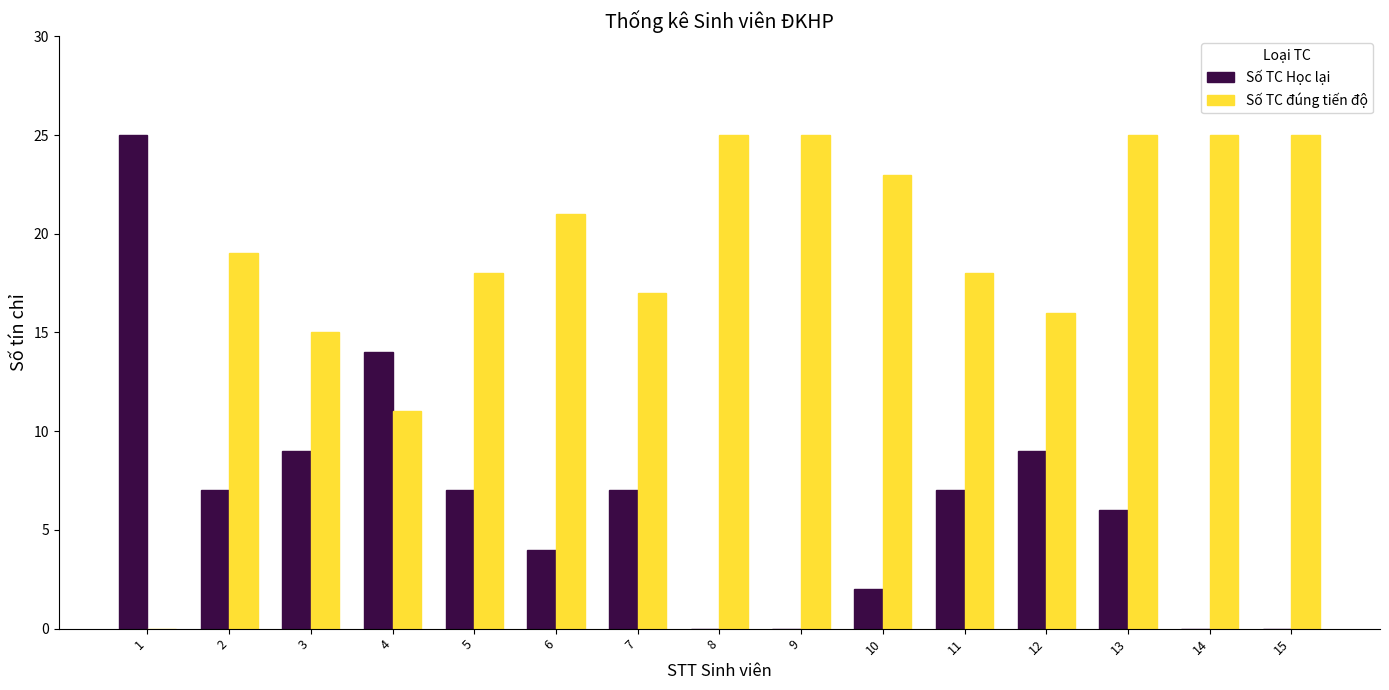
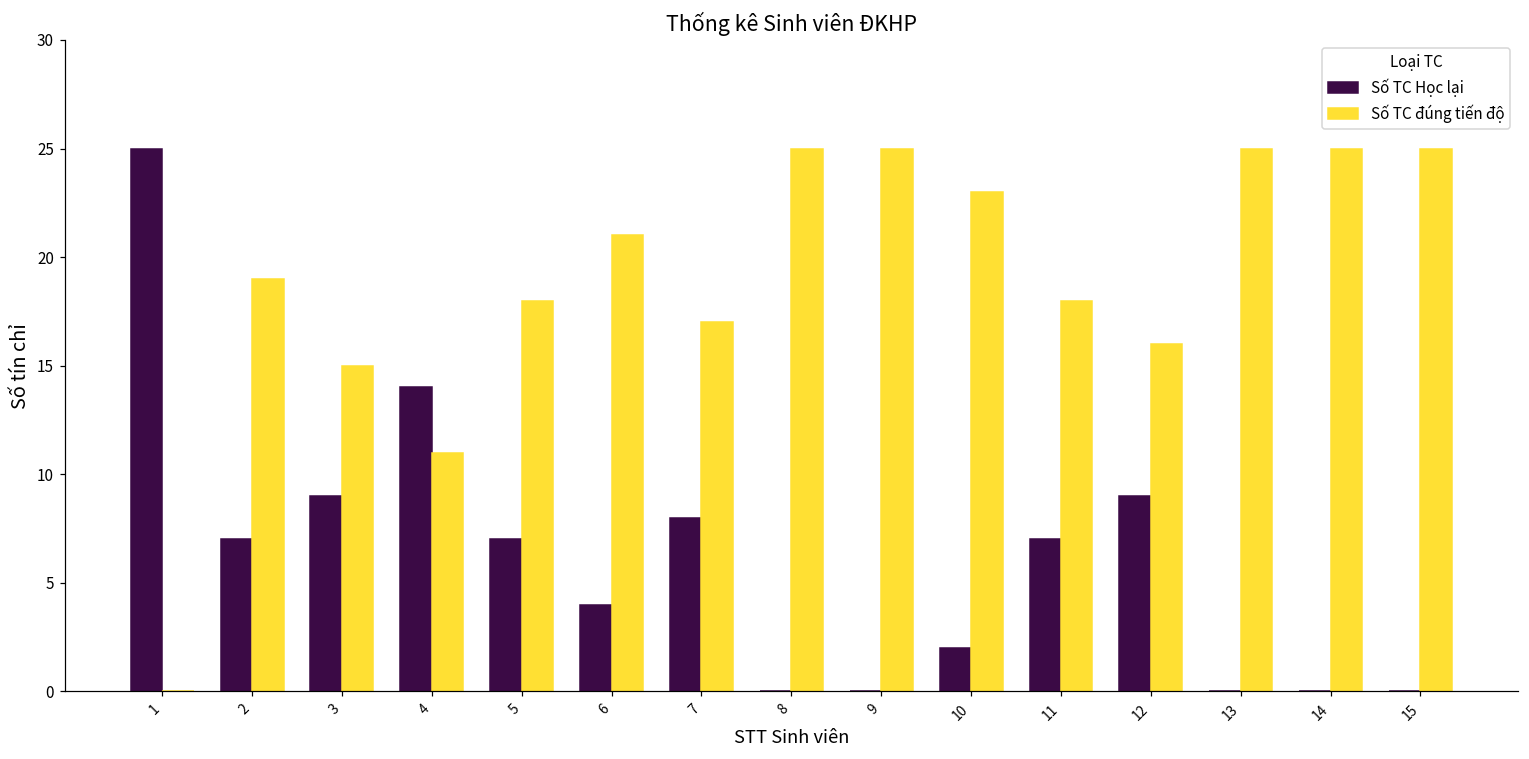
  {
    "Số TC Học lại": {
      "1": 25,
      "2": 7,
      "3": 9,
      "4": 14,
      "5": 7,
      "6": 4,
-     "7": 7,
+     "7": 8,
      "8": 0,
      "9": 0,
      "10": 2,
      "11": 7,
      "12": 9,
-     "13": 6,
+     "13": 0,
      "14": 0,
      "15": 0
    },
    "Số TC đúng tiến độ": {
      "1": 0,
      "2": 19,
      "3": 15,
      "4": 11,
      "5": 18,
      "6": 21,
      "7": 17,
      "8": 25,
      "9": 25,
      "10": 23,
      "11": 18,
      "12": 16,
      "13": 25,
      "14": 25,
      "15": 25
    }
  }
